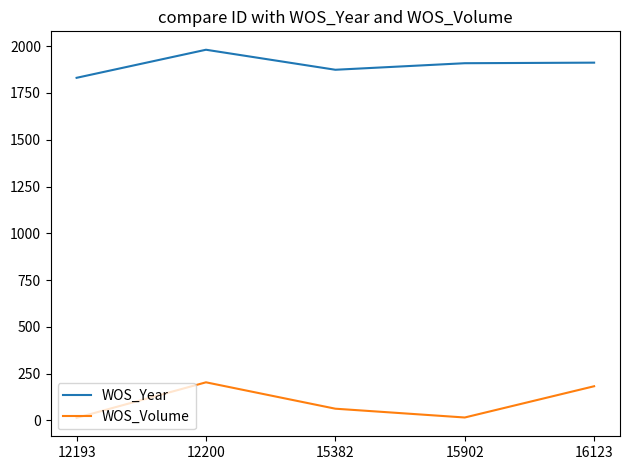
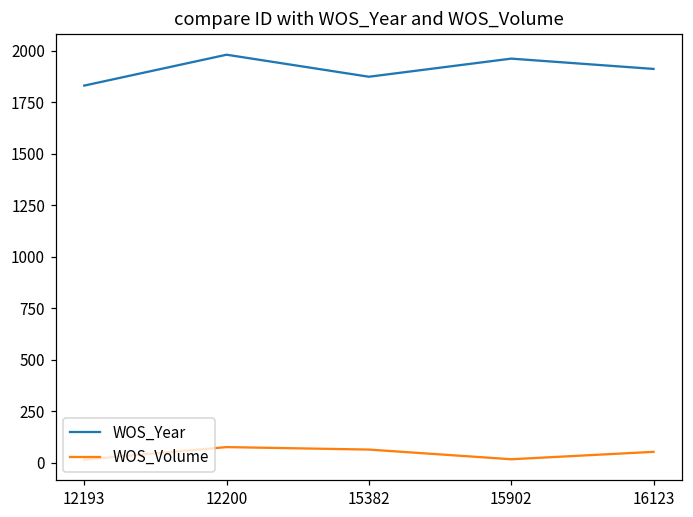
  {
    "WOS_Year": {
      "12193": 1830,
      "12200": 1980,
      "15382": 1870,
-     "15902": 1910,
+     "15902": 1960,
      "16123": 1910
    },
    "WOS_Volume": {
-     "12200": 200,
+     "12200": 80,
      "15382": 60,
      "15902": 20,
-     "16123": 180
+     "16123": 50
    }
  }
